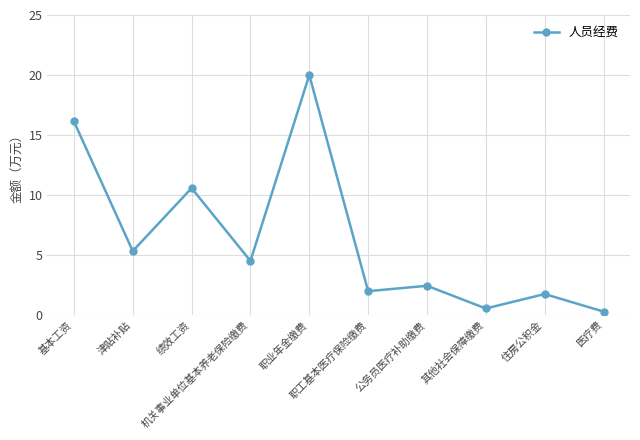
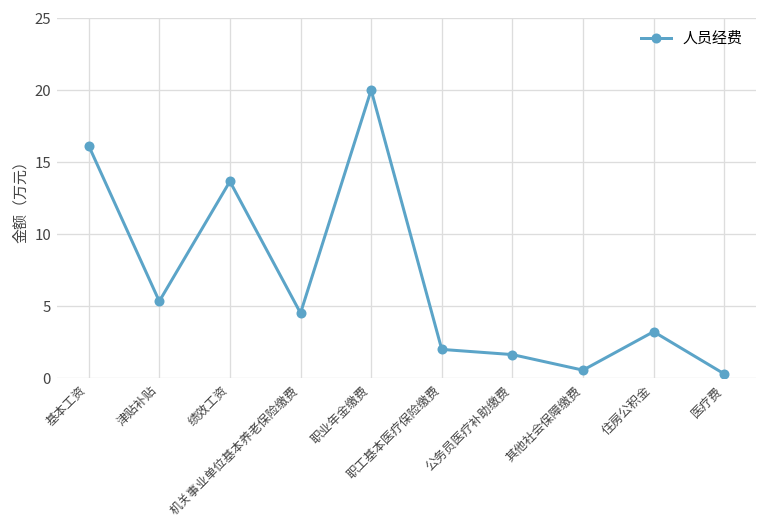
  {
    "基本工资": 16.1,
    "津贴补贴": 5.3,
-   "绩效工资": 10.6,
+   "绩效工资": 13.7,
    "机关事业单位基本养老保险缴费": 4.5,
    "职业年金缴费": 20.0,
    "职工基本医疗保险缴费": 2.0,
-   "公务员医疗补助缴费": 2.5,
+   "公务员医疗补助缴费": 1.6,
    "其他社会保障缴费": 0.6,
-   "住房公积金": 1.8,
+   "住房公积金": 3.2,
    "医疗费": 0.3
  }
